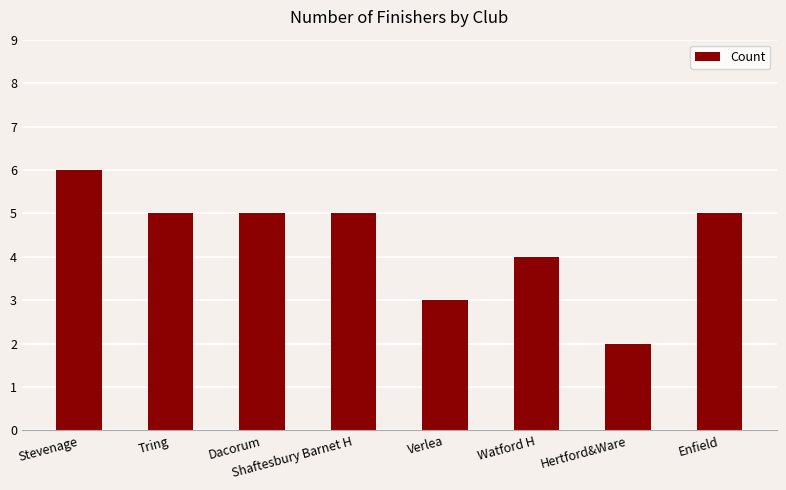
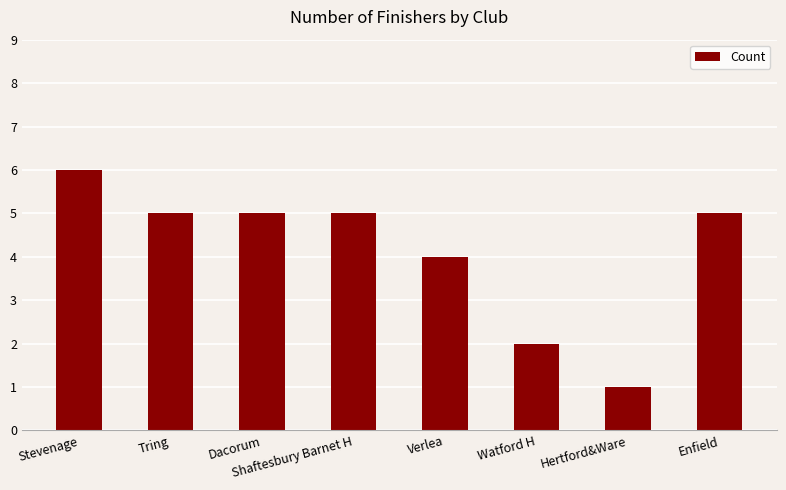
  {
    "Stevenage": 6,
    "Tring": 5,
    "Dacorum": 5,
    "Shaftesbury Barnet H": 5,
-   "Verlea": 3,
-   "Watford H": 4,
-   "Hertford&Ware": 2,
+   "Verlea": 4,
+   "Watford H": 2,
+   "Hertford&Ware": 1,
    "Enfield": 5
  }
